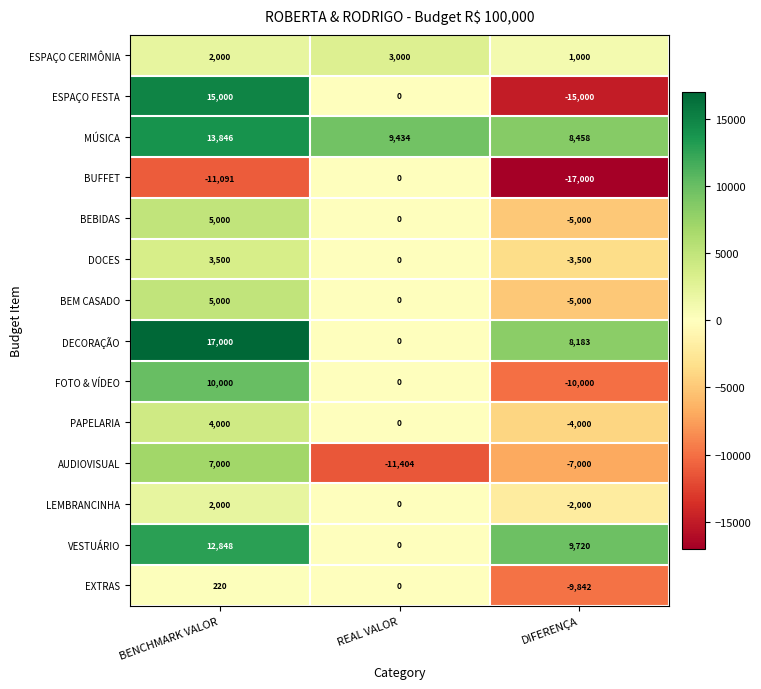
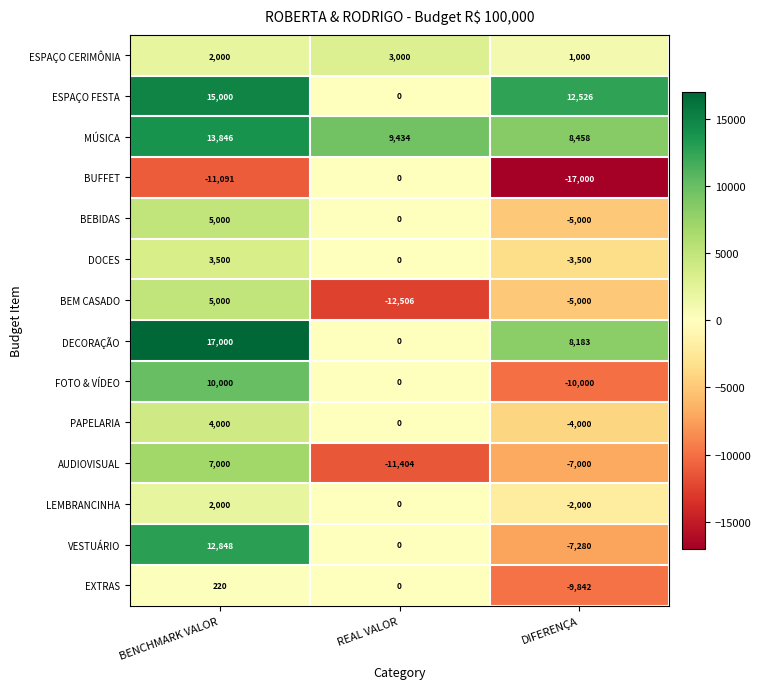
  {
    "ESPAÇO CERIMÔNIA": {
      "BENCHMARK VALOR": "2,000",
      "REAL VALOR": "3,000",
      "DIFERENÇA": "1,000"
    },
    "ESPAÇO FESTA": {
      "BENCHMARK VALOR": "15,000",
      "REAL VALOR": "0",
-     "DIFERENÇA": "-15,000"
+     "DIFERENÇA": "12,526"
    },
    "MÚSICA": {
      "BENCHMARK VALOR": "13,846",
      "REAL VALOR": "9,434",
      "DIFERENÇA": "8,458"
    },
    "BUFFET": {
      "BENCHMARK VALOR": "-11,091",
      "REAL VALOR": "0",
      "DIFERENÇA": "-17,000"
    },
    "BEBIDAS": {
      "BENCHMARK VALOR": "5,000",
      "REAL VALOR": "0",
      "DIFERENÇA": "-5,000"
    },
    "DOCES": {
      "BENCHMARK VALOR": "3,500",
      "REAL VALOR": "0",
      "DIFERENÇA": "-3,500"
    },
    "BEM CASADO": {
      "BENCHMARK VALOR": "5,000",
-     "REAL VALOR": "0",
+     "REAL VALOR": "-12,506",
      "DIFERENÇA": "-5,000"
    },
    "DECORAÇÃO": {
      "BENCHMARK VALOR": "17,000",
      "REAL VALOR": "0",
      "DIFERENÇA": "8,183"
    },
    "FOTO & VÍDEO": {
      "BENCHMARK VALOR": "10,000",
      "REAL VALOR": "0",
      "DIFERENÇA": "-10,000"
    },
    "PAPELARIA": {
      "BENCHMARK VALOR": "4,000",
      "REAL VALOR": "0",
      "DIFERENÇA": "-4,000"
    },
    "AUDIOVISUAL": {
      "BENCHMARK VALOR": "7,000",
      "REAL VALOR": "-11,404",
      "DIFERENÇA": "-7,000"
    },
    "LEMBRANCINHA": {
      "BENCHMARK VALOR": "2,000",
      "REAL VALOR": "0",
      "DIFERENÇA": "-2,000"
    },
    "VESTUÁRIO": {
      "BENCHMARK VALOR": "12,848",
      "REAL VALOR": "0",
-     "DIFERENÇA": "9,720"
+     "DIFERENÇA": "-7,280"
    },
    "EXTRAS": {
      "BENCHMARK VALOR": "220",
      "REAL VALOR": "0",
      "DIFERENÇA": "-9,842"
    }
  }
